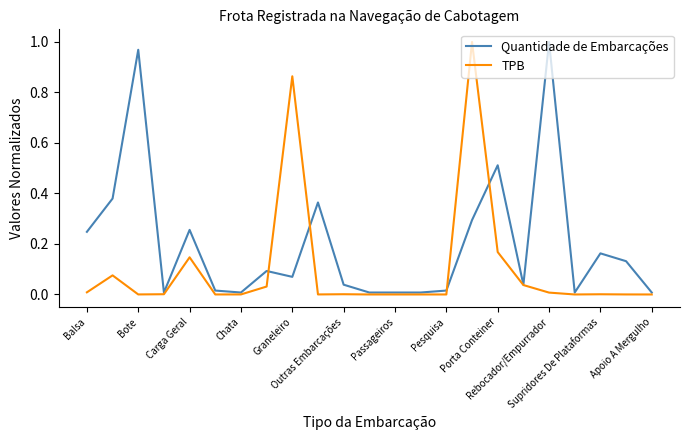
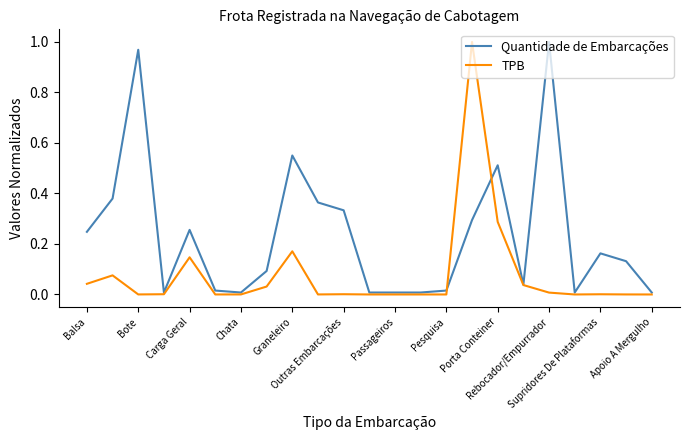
  {
    "Quantidade de Embarcações": {
      "Balsa": 0.25,
      "Bote": 0.97,
      "Carga Geral": 0.26,
-     "Graneleiro": 0.07,
-     "Outras Embarcações": 0.04,
+     "Graneleiro": 0.55,
+     "Outras Embarcações": 0.33,
      "Pesquisa": 0.02,
      "Porta Conteiner": 0.51,
      "Supridores De Plataformas": 0.16
    },
    "TPB": {
-     "Balsa": 0.01,
+     "Balsa": 0.04,
      "Bote": 0.00,
      "Carga Geral": 0.15,
-     "Graneleiro": 0.86,
+     "Graneleiro": 0.17,
      "Outras Embarcações": 0.00,
      "Pesquisa": 0.00,
-     "Porta Conteiner": 0.17,
+     "Porta Conteiner": 0.29,
      "Rebocador/Empurrador": 0.01,
      "Supridores De Plataformas": 0.00
    }
  }
